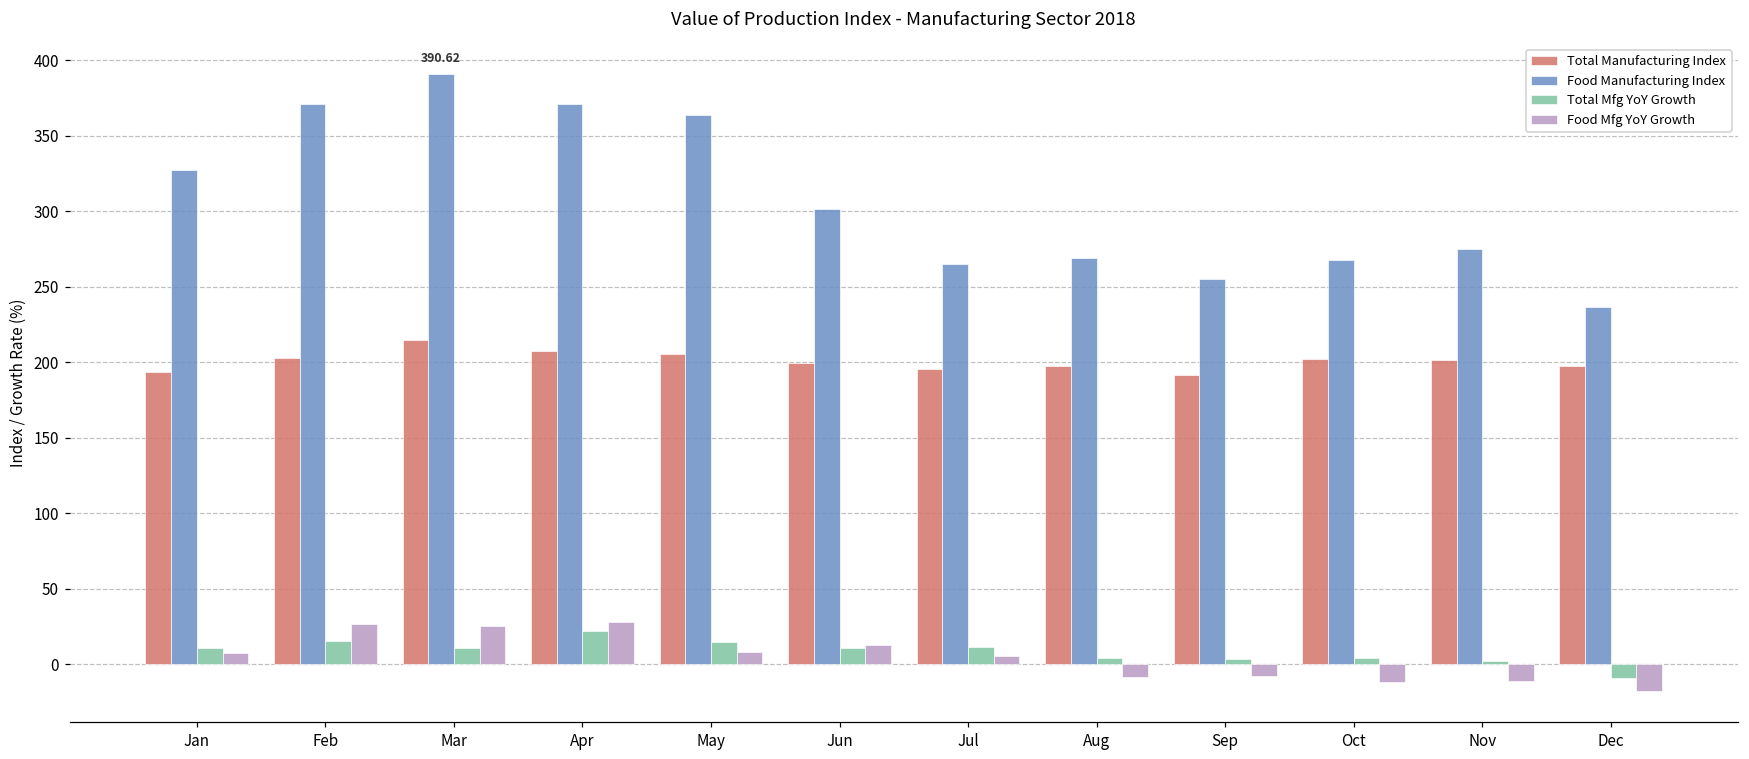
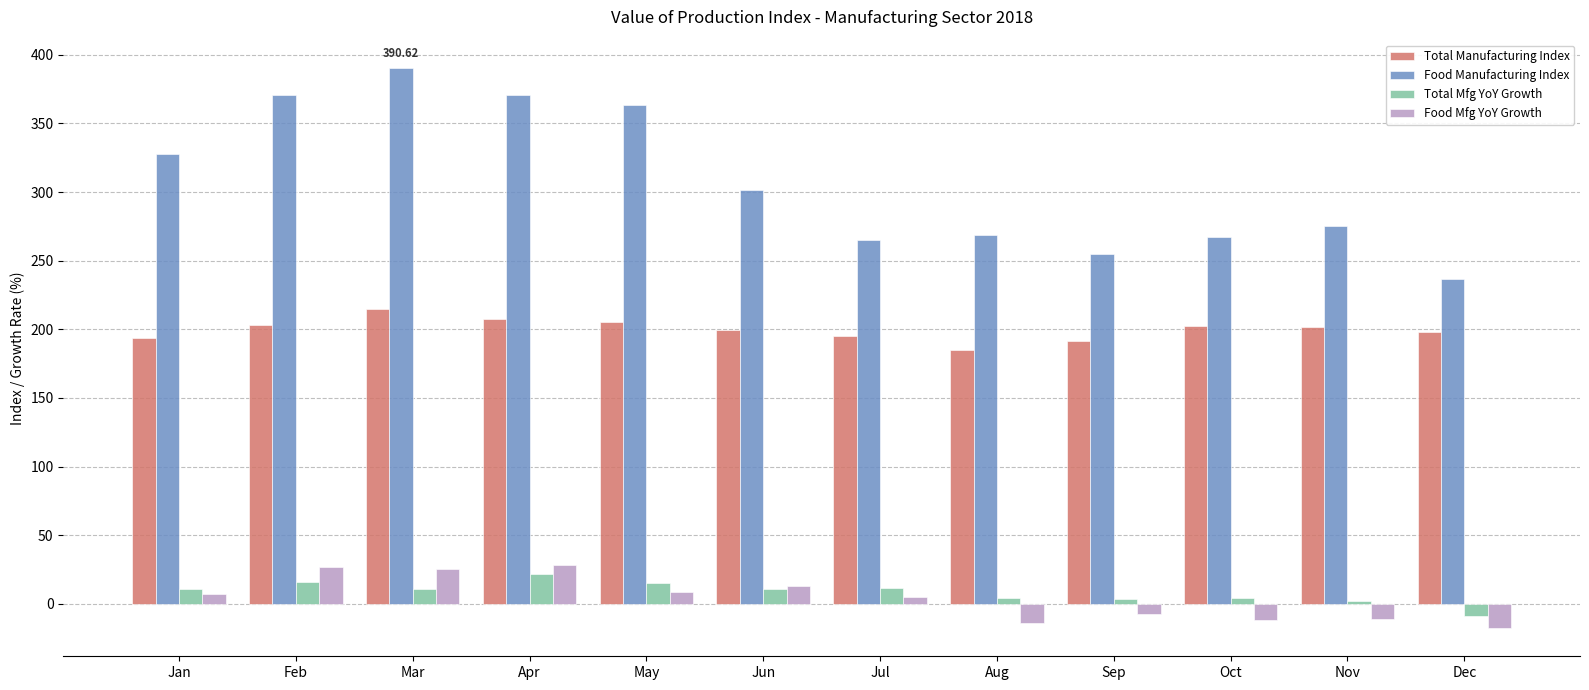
  {
    "Total Manufacturing Index": {
      "Jan": 194,
      "Feb": 203,
      "Mar": 215,
      "Apr": 208,
      "May": 206,
      "Jun": 200,
      "Jul": 195,
-     "Aug": 197,
+     "Aug": 185,
      "Sep": 192,
      "Oct": 202,
      "Nov": 202,
      "Dec": 198
    },
    "Food Manufacturing Index": {
      "Mar": 390.62
    },
    "Total Mfg YoY Growth": {
      "Jan": 11,
      "Feb": 15,
      "Mar": 11,
      "Apr": 22,
      "May": 15,
      "Jun": 11,
      "Jul": 11,
      "Aug": 4,
      "Sep": 3,
      "Oct": 4,
      "Nov": 2,
      "Dec": -9
    },
    "Food Mfg YoY Growth": {
      "Jan": 7,
      "Feb": 27,
      "Mar": 25,
      "Apr": 28,
      "May": 8,
      "Jun": 13,
      "Jul": 5,
-     "Aug": -8,
+     "Aug": -14,
      "Sep": -8,
      "Oct": -12,
      "Nov": -11,
      "Dec": -18
    }
  }
